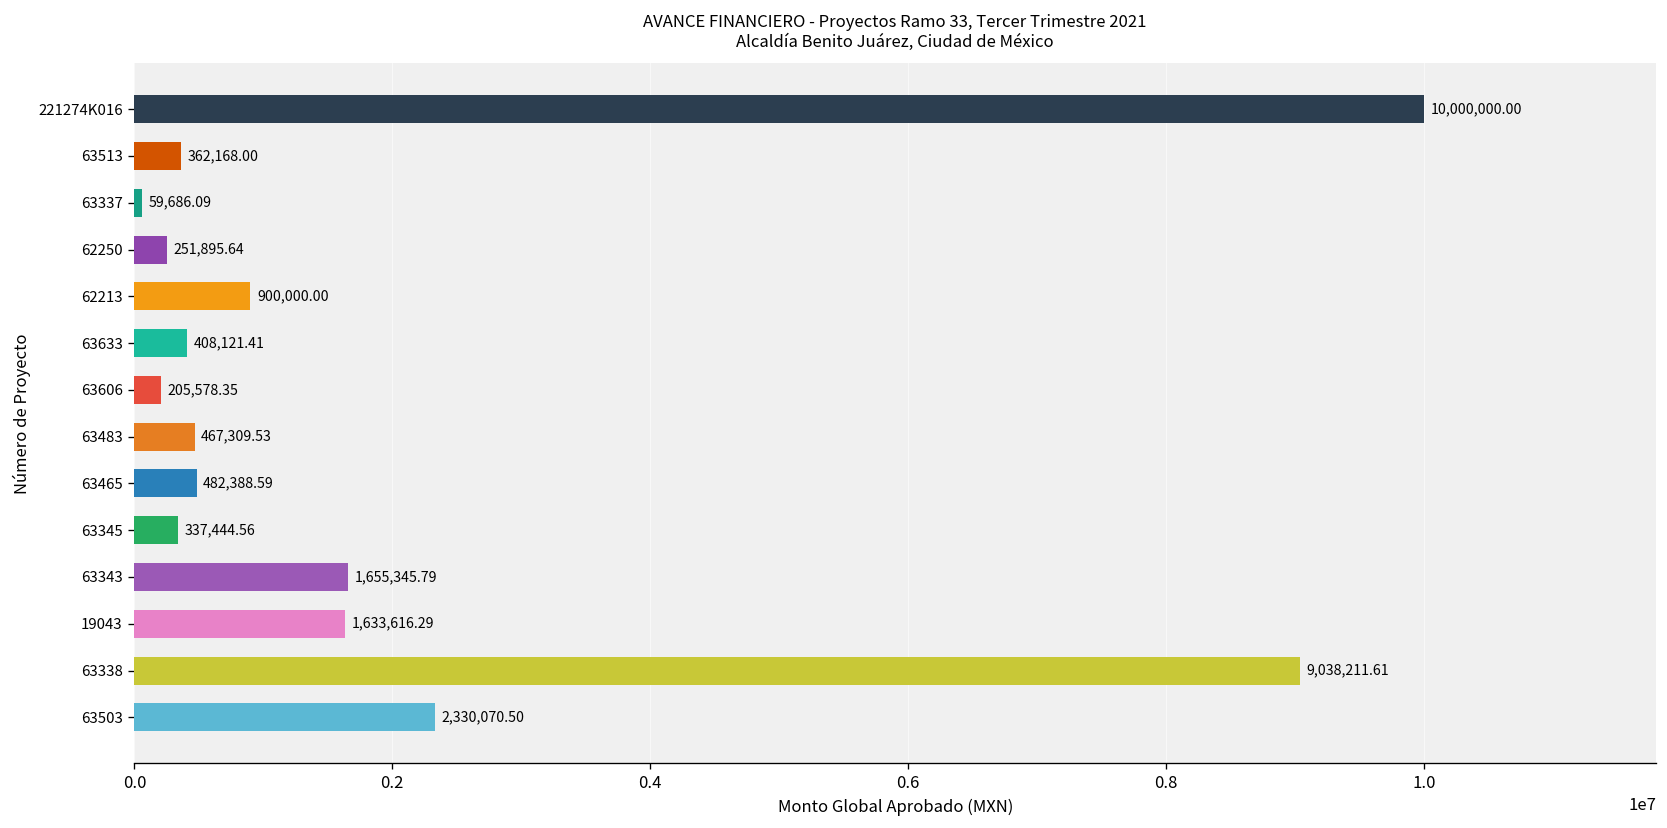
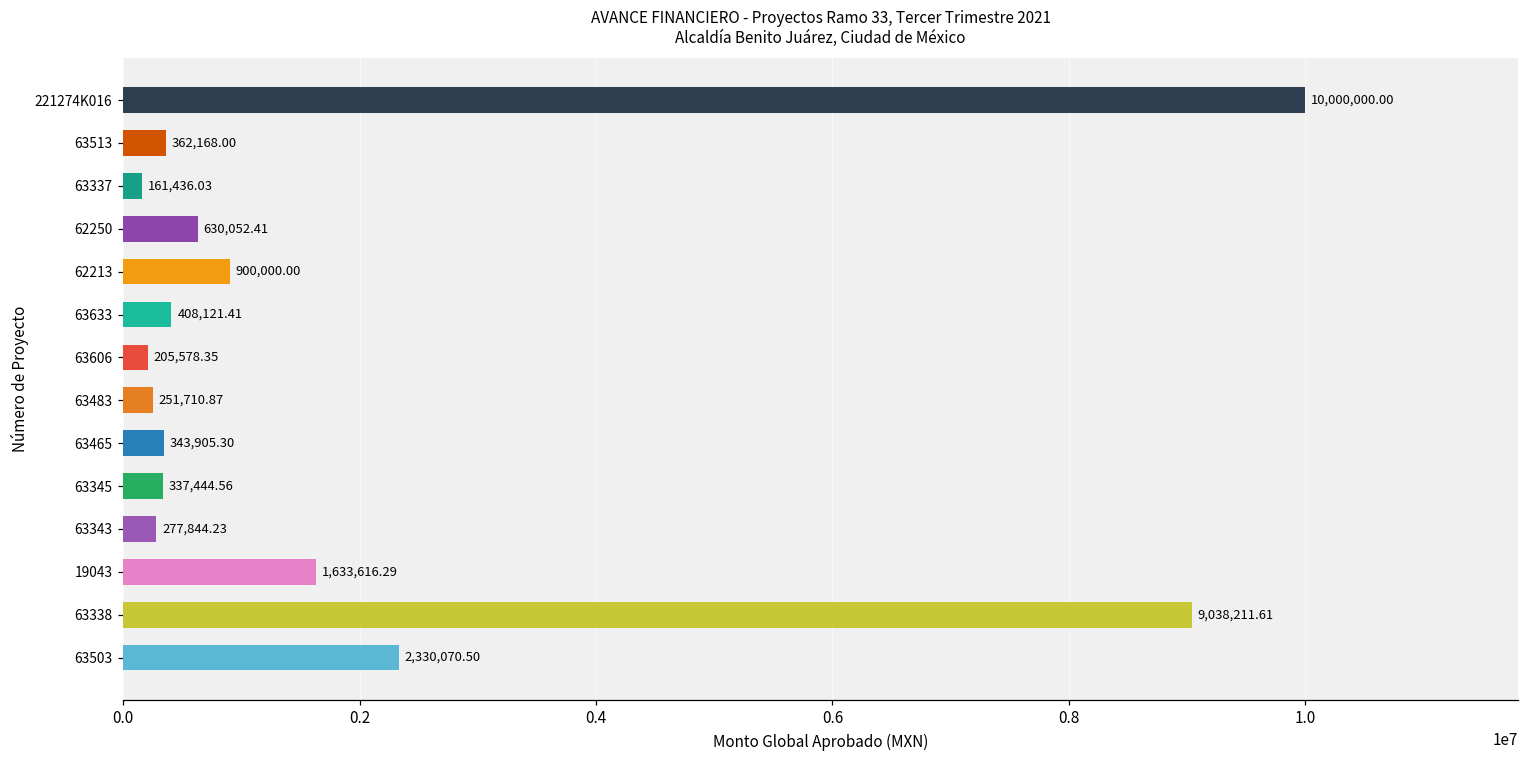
  {
    "221274K016": "10,000,000.00",
    "63513": "362,168.00",
-   "63337": "59,686.09",
-   "62250": "251,895.64",
+   "63337": "161,436.03",
+   "62250": "630,052.41",
    "62213": "900,000.00",
    "63633": "408,121.41",
    "63606": "205,578.35",
-   "63483": "467,309.53",
-   "63465": "482,388.59",
+   "63483": "251,710.87",
+   "63465": "343,905.30",
    "63345": "337,444.56",
-   "63343": "1,655,345.79",
+   "63343": "277,844.23",
    "19043": "1,633,616.29",
    "63338": "9,038,211.61",
    "63503": "2,330,070.50"
  }
